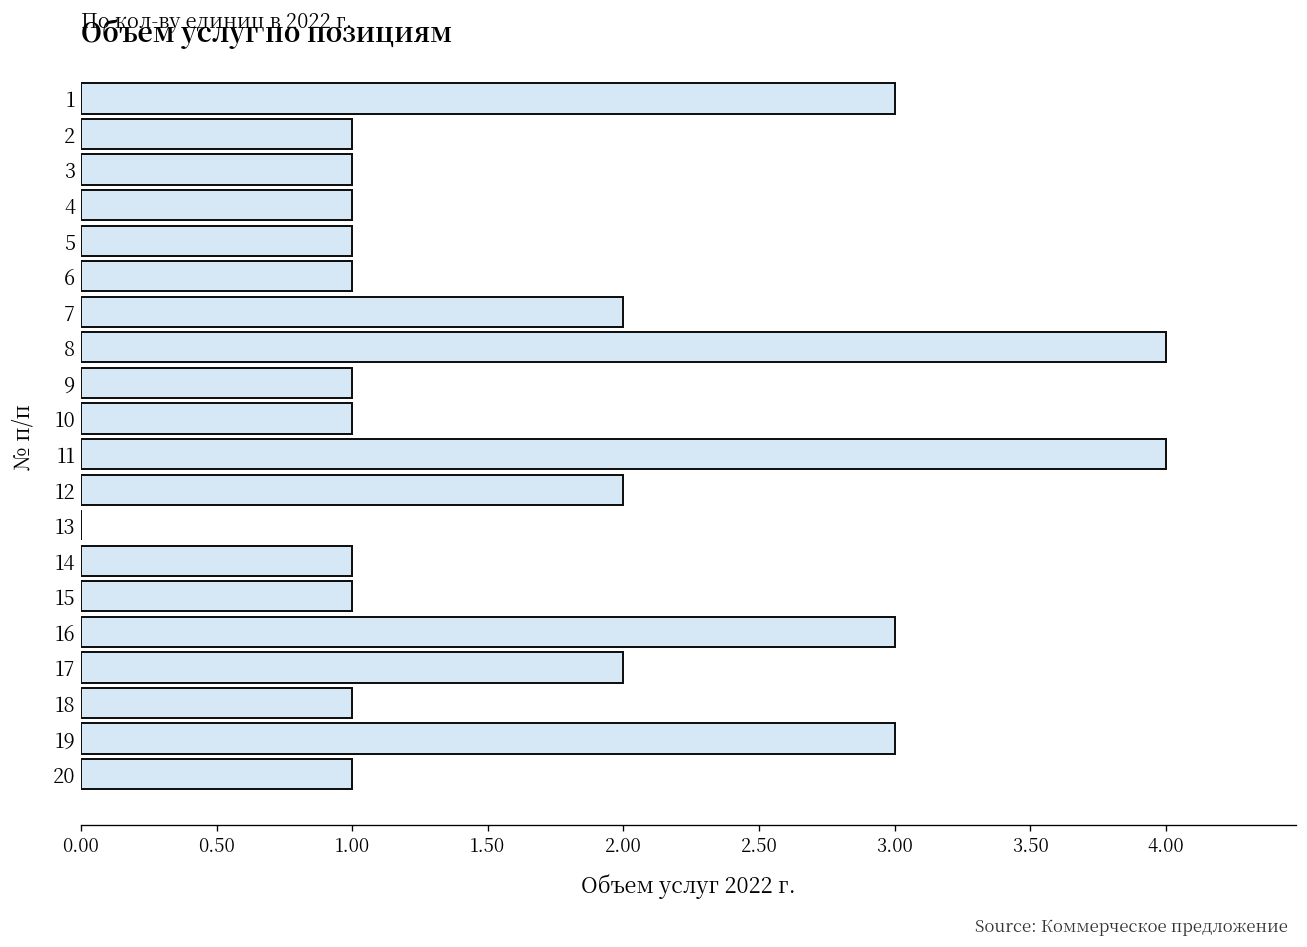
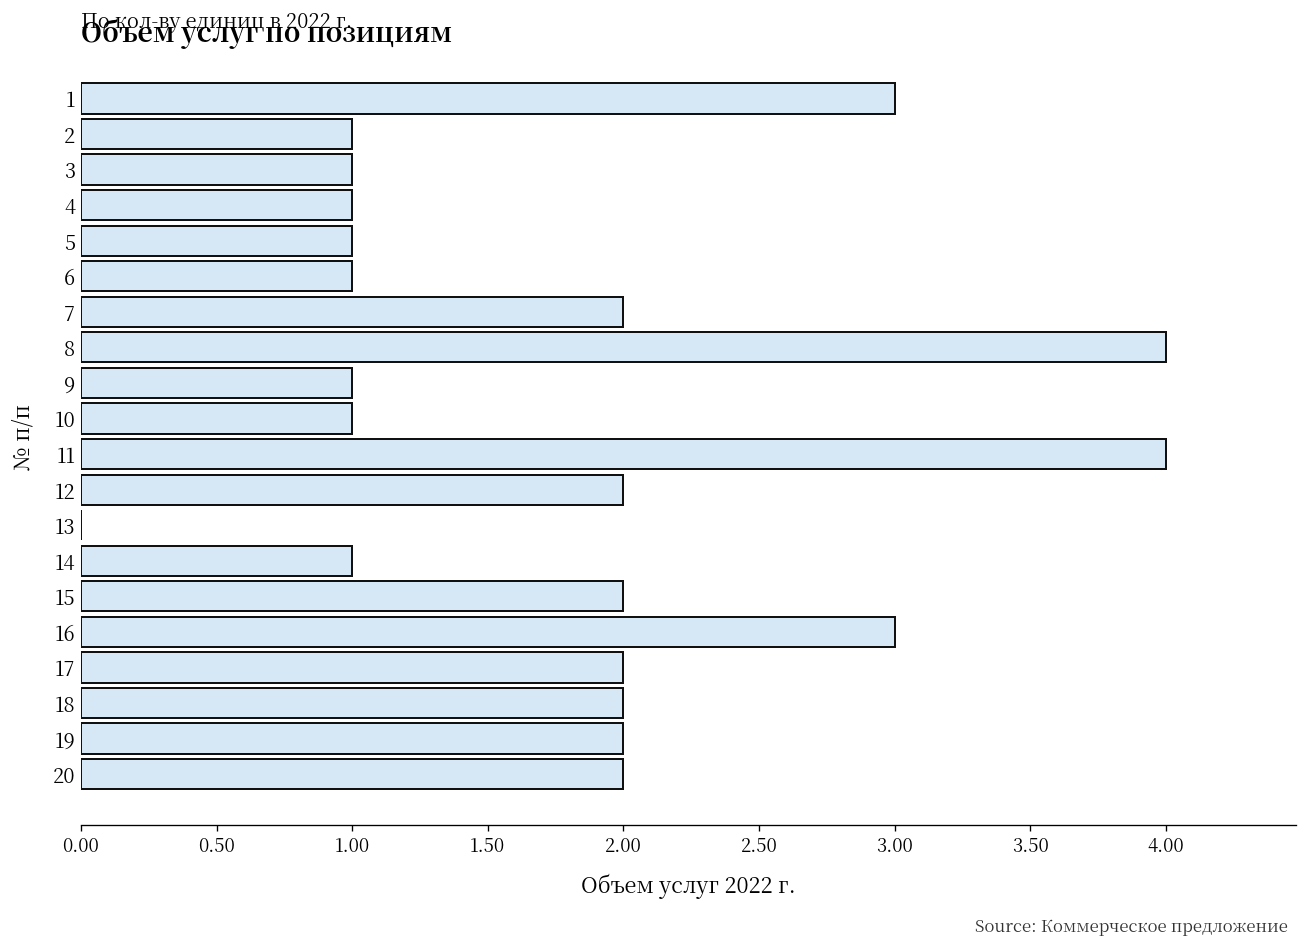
  {
    "1": 3,
    "2": 1,
    "3": 1,
    "4": 1,
    "5": 1,
    "6": 1,
    "7": 2,
    "8": 4,
    "9": 1,
    "10": 1,
    "11": 4,
    "12": 2,
    "13": 0,
    "14": 1,
-   "15": 1,
+   "15": 2,
    "16": 3,
    "17": 2,
-   "18": 1,
-   "19": 3,
-   "20": 1
+   "18": 2,
+   "19": 2,
+   "20": 2
  }
